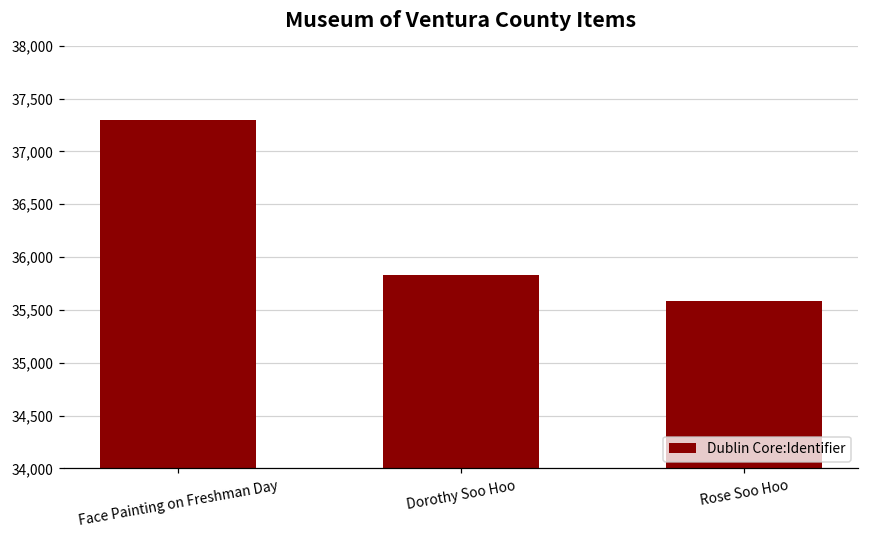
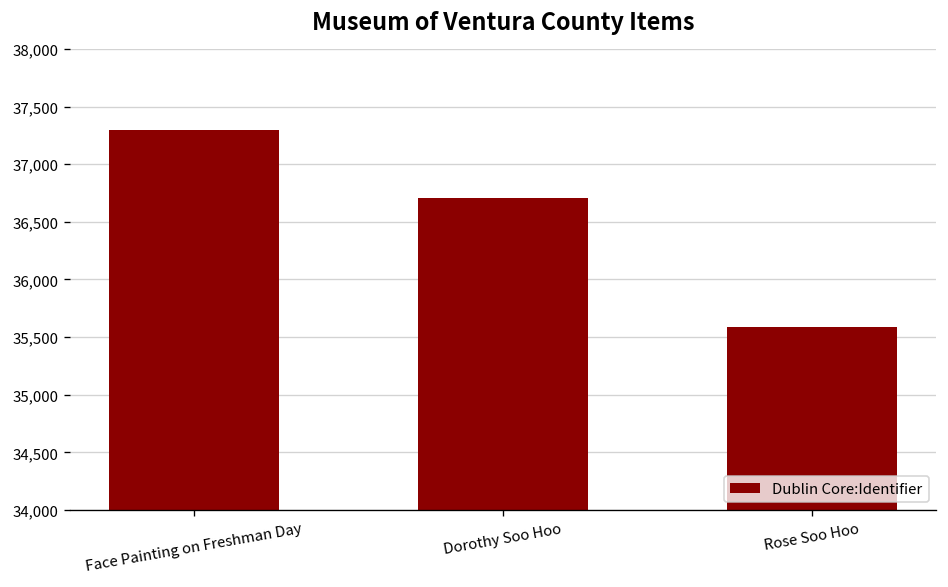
  {
    "Face Painting on Freshman Day": "37,300",
-   "Dorothy Soo Hoo": "35,800",
+   "Dorothy Soo Hoo": "36,700",
    "Rose Soo Hoo": "35,600"
  }
